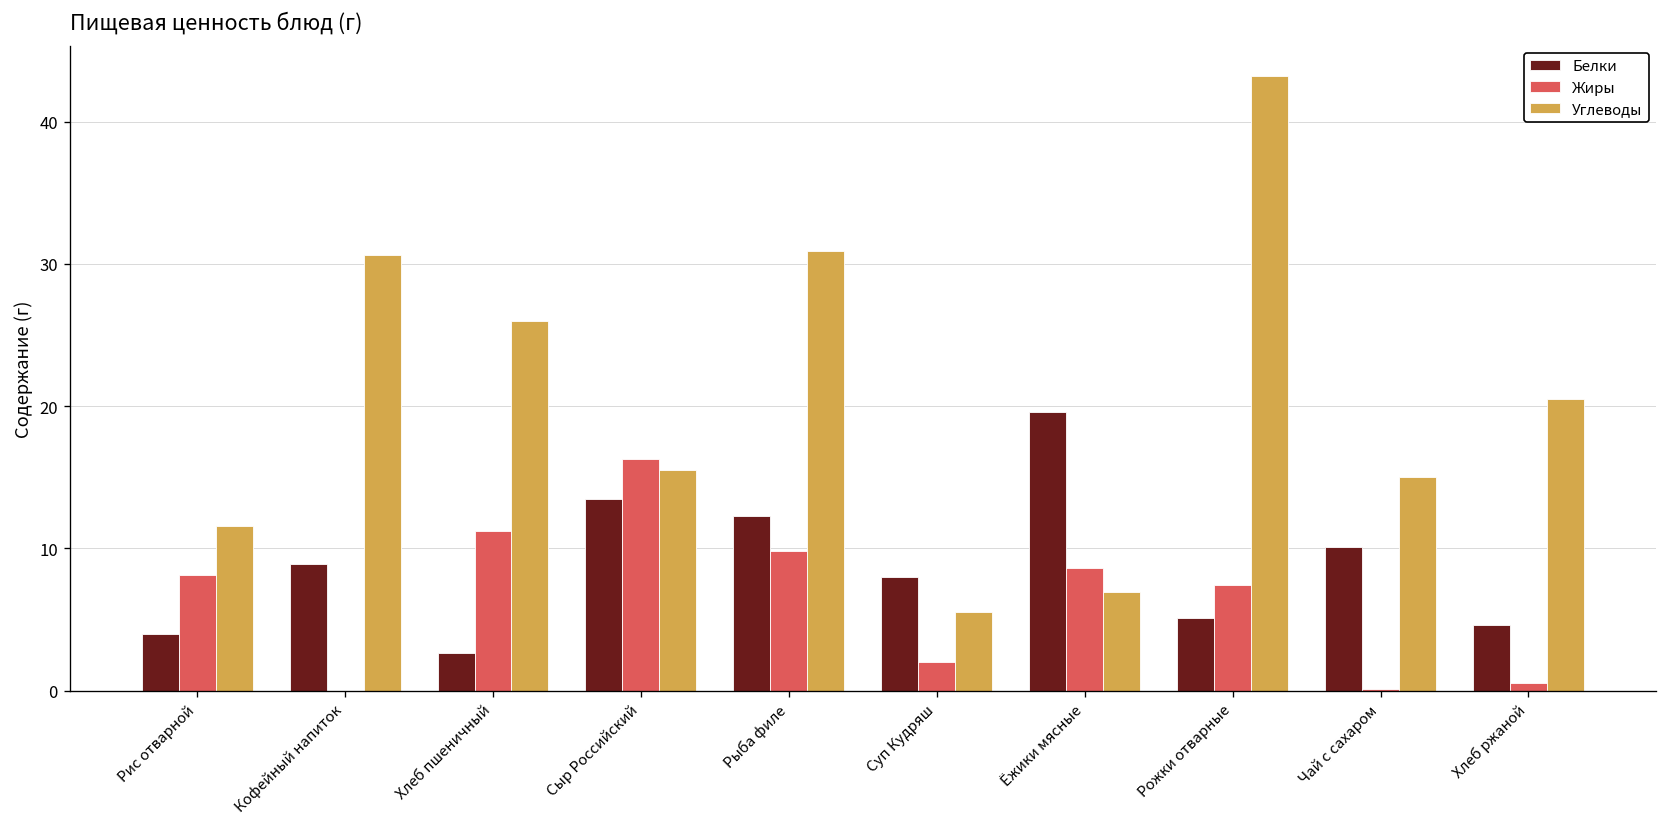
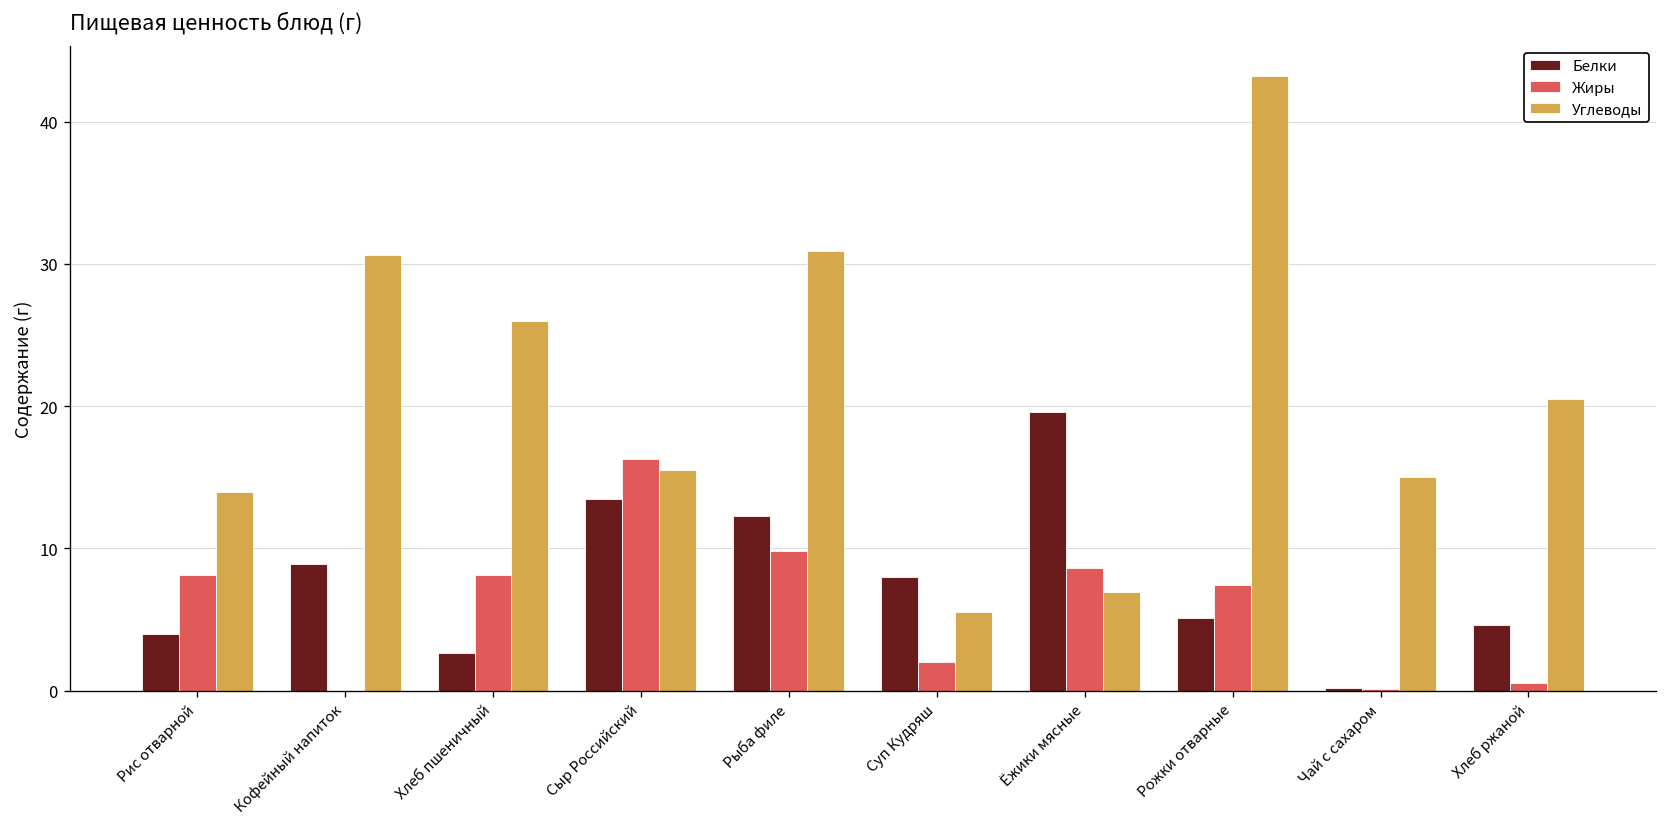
  {
    "Белки": {
      "Рис отварной": 4.0,
      "Кофейный напиток": 8.9,
      "Хлеб пшеничный": 2.7,
      "Сыр Российский": 13.5,
      "Рыба филе": 12.3,
      "Суп Кудряш": 8.0,
      "Ёжики мясные": 19.6,
      "Рожки отварные": 5.1,
-     "Чай с сахаром": 10.1,
+     "Чай с сахаром": 0.2,
      "Хлеб ржаной": 4.6
    },
    "Жиры": {
      "Рис отварной": 8.1,
      "Кофейный напиток": 0.0,
-     "Хлеб пшеничный": 11.2,
+     "Хлеб пшеничный": 8.1,
      "Сыр Российский": 16.3,
      "Рыба филе": 9.8,
      "Суп Кудряш": 2.0,
      "Ёжики мясные": 8.6,
      "Рожки отварные": 7.4,
      "Хлеб ржаной": 0.5
    },
    "Углеводы": {
-     "Рис отварной": 11.6,
+     "Рис отварной": 14.0,
      "Кофейный напиток": 30.6,
      "Хлеб пшеничный": 26.0,
      "Сыр Российский": 15.5,
      "Рыба филе": 30.9,
      "Суп Кудряш": 5.5,
      "Ёжики мясные": 6.9,
      "Рожки отварные": 43.2,
      "Чай с сахаром": 15.0,
      "Хлеб ржаной": 20.5
    }
  }
